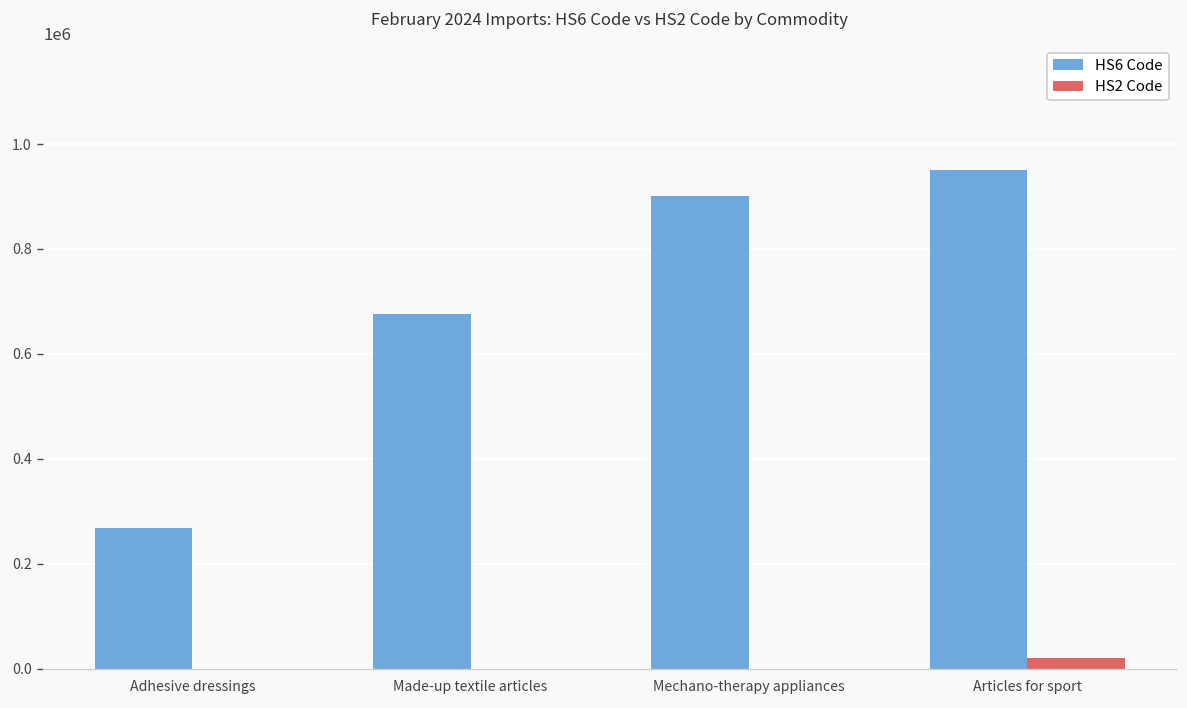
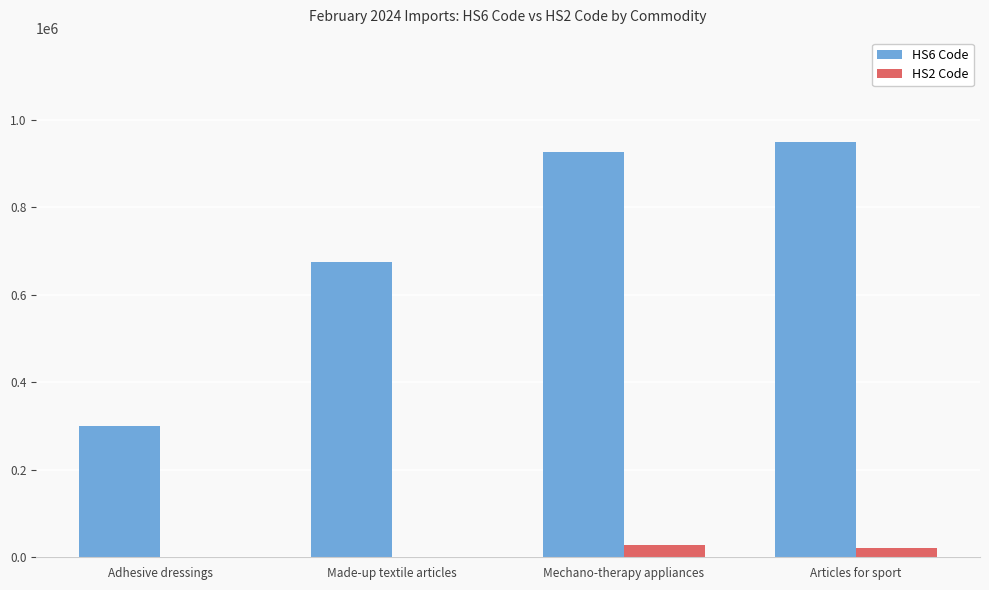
  {
    "HS6 Code": {
-     "Adhesive dressings": 270000,
+     "Adhesive dressings": 300000,
      "Made-up textile articles": 680000,
-     "Mechano-therapy appliances": 900000,
+     "Mechano-therapy appliances": 930000,
      "Articles for sport": 950000
    },
    "HS2 Code": {
-     "Mechano-therapy appliances": 0,
+     "Mechano-therapy appliances": 30000,
      "Articles for sport": 20000
    }
  }
